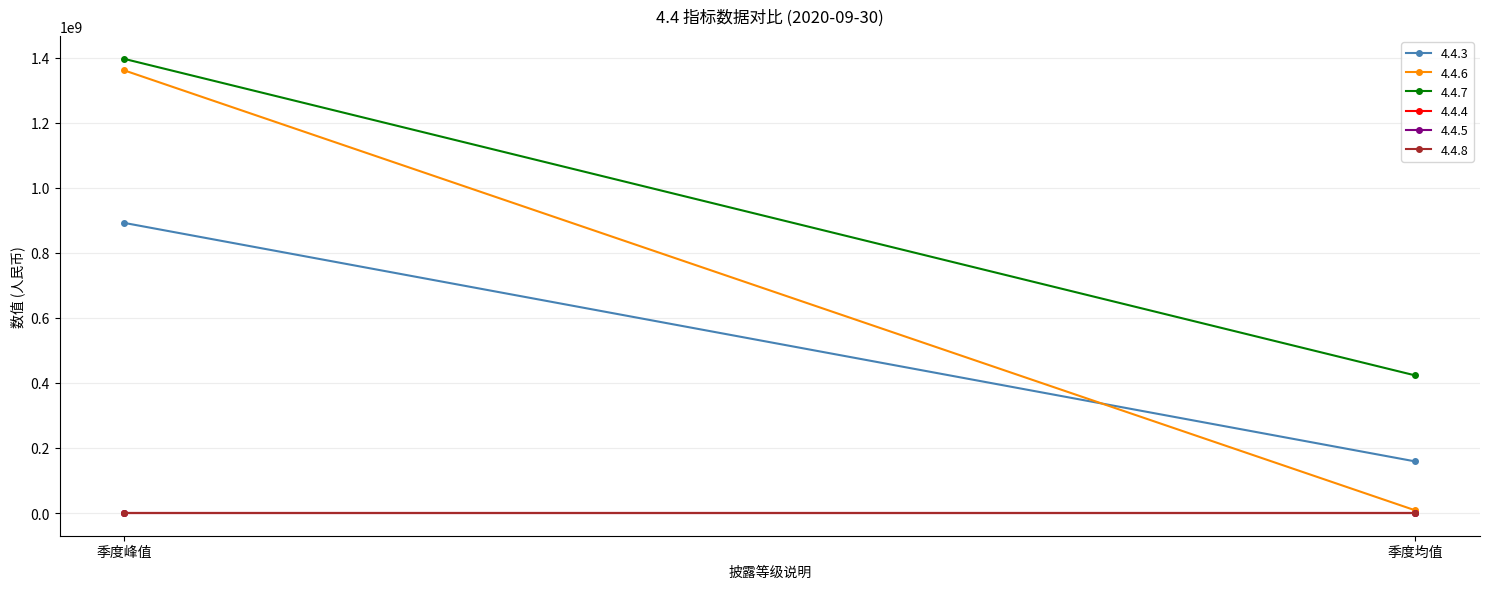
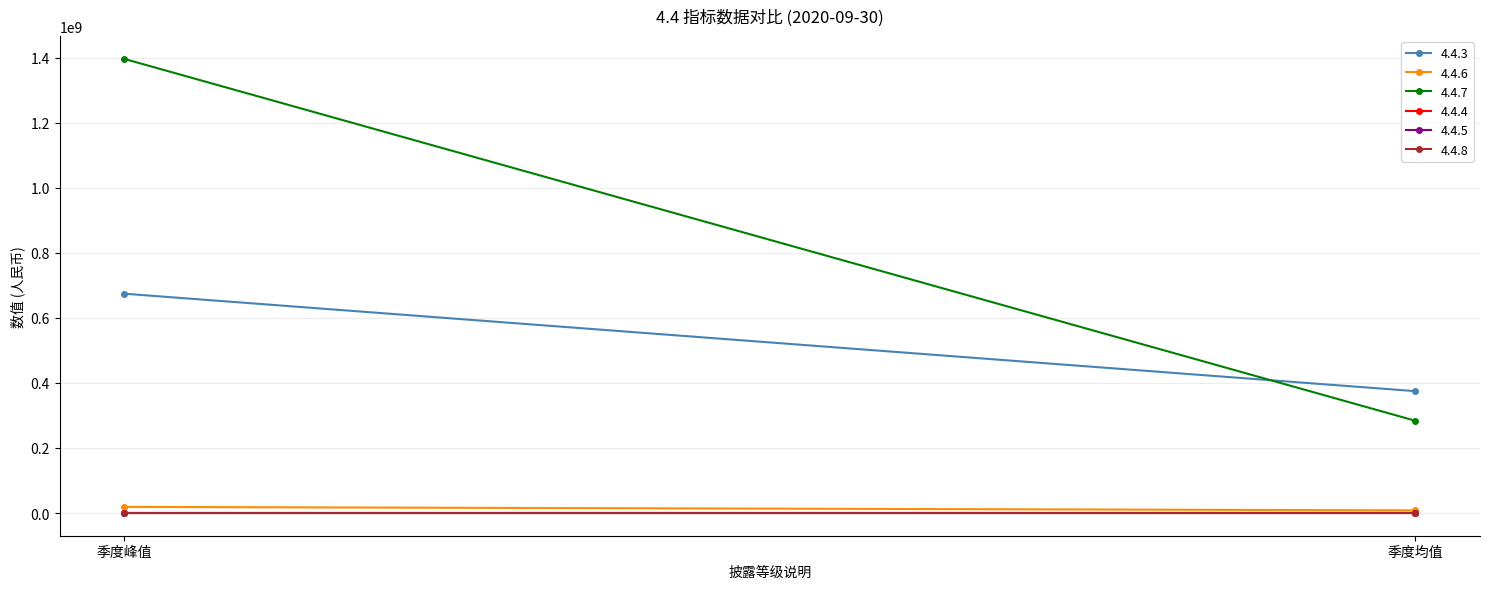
  {
    "4.4.3": {
-     "季度峰值": 890000000,
-     "季度均值": 160000000
+     "季度峰值": 670000000,
+     "季度均值": 370000000
    },
    "4.4.6": {
-     "季度峰值": 1360000000,
+     "季度峰值": 20000000,
      "季度均值": 10000000
    },
    "4.4.7": {
      "季度峰值": 1400000000,
-     "季度均值": 420000000
+     "季度均值": 280000000
    },
    "4.4.8": {
      "季度峰值": 0,
      "季度均值": 0
    }
  }
